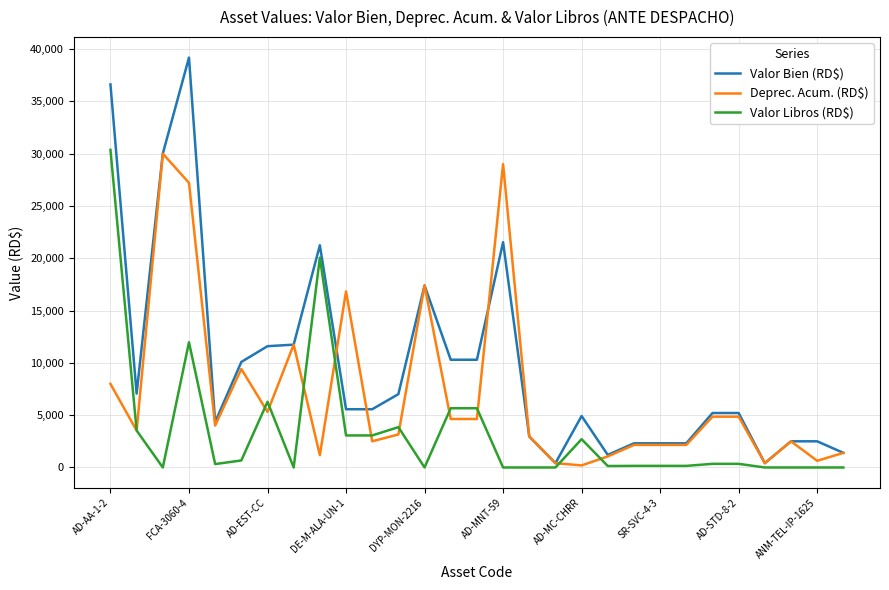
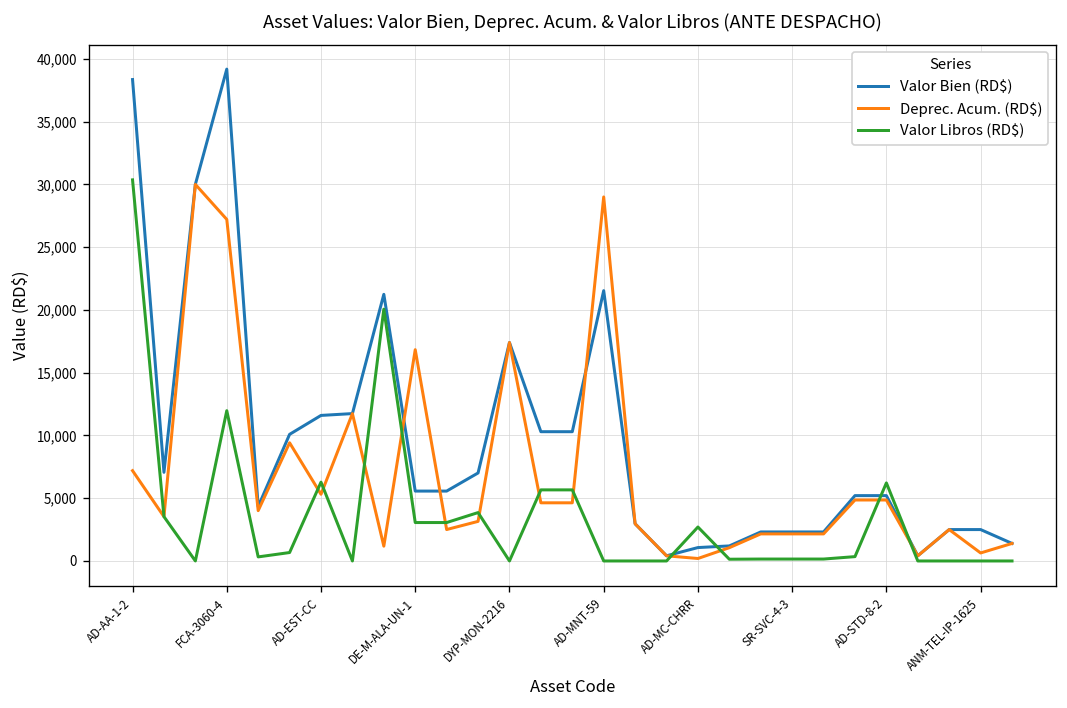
  {
    "Valor Bien (RD$)": {
-     "AD-AA-1-2": "36,600",
+     "AD-AA-1-2": "38,400",
      "FCA-3060-4": "39,200",
      "AD-EST-CC": "11,600",
      "DE-M-ALA-UN-1": "5,600",
      "AD-MNT-59": "21,500",
-     "AD-MC-CHRR": "4,900",
+     "AD-MC-CHRR": "1,100",
      "AD-STD-8-2": "5,200",
      "ANM-TEL-IP-1625": "2,500"
    },
    "Deprec. Acum. (RD$)": {
-     "AD-AA-1-2": "8,000",
+     "AD-AA-1-2": "7,200",
      "FCA-3060-4": "27,200",
      "AD-EST-CC": "5,300",
      "DE-M-ALA-UN-1": "16,800",
      "AD-MNT-59": "29,000",
      "AD-MC-CHRR": "200",
      "AD-STD-8-2": "4,900",
      "ANM-TEL-IP-1625": "600"
    },
    "Valor Libros (RD$)": {
      "AD-AA-1-2": "30,400",
      "FCA-3060-4": "12,000",
      "AD-EST-CC": "6,300",
      "DE-M-ALA-UN-1": "3,100",
      "DYP-MON-2216": "0",
      "AD-MNT-59": "0",
      "AD-MC-CHRR": "2,700",
      "SR-SVC-4-3": "200",
-     "AD-STD-8-2": "300",
+     "AD-STD-8-2": "6,200",
      "ANM-TEL-IP-1625": "0"
    }
  }
